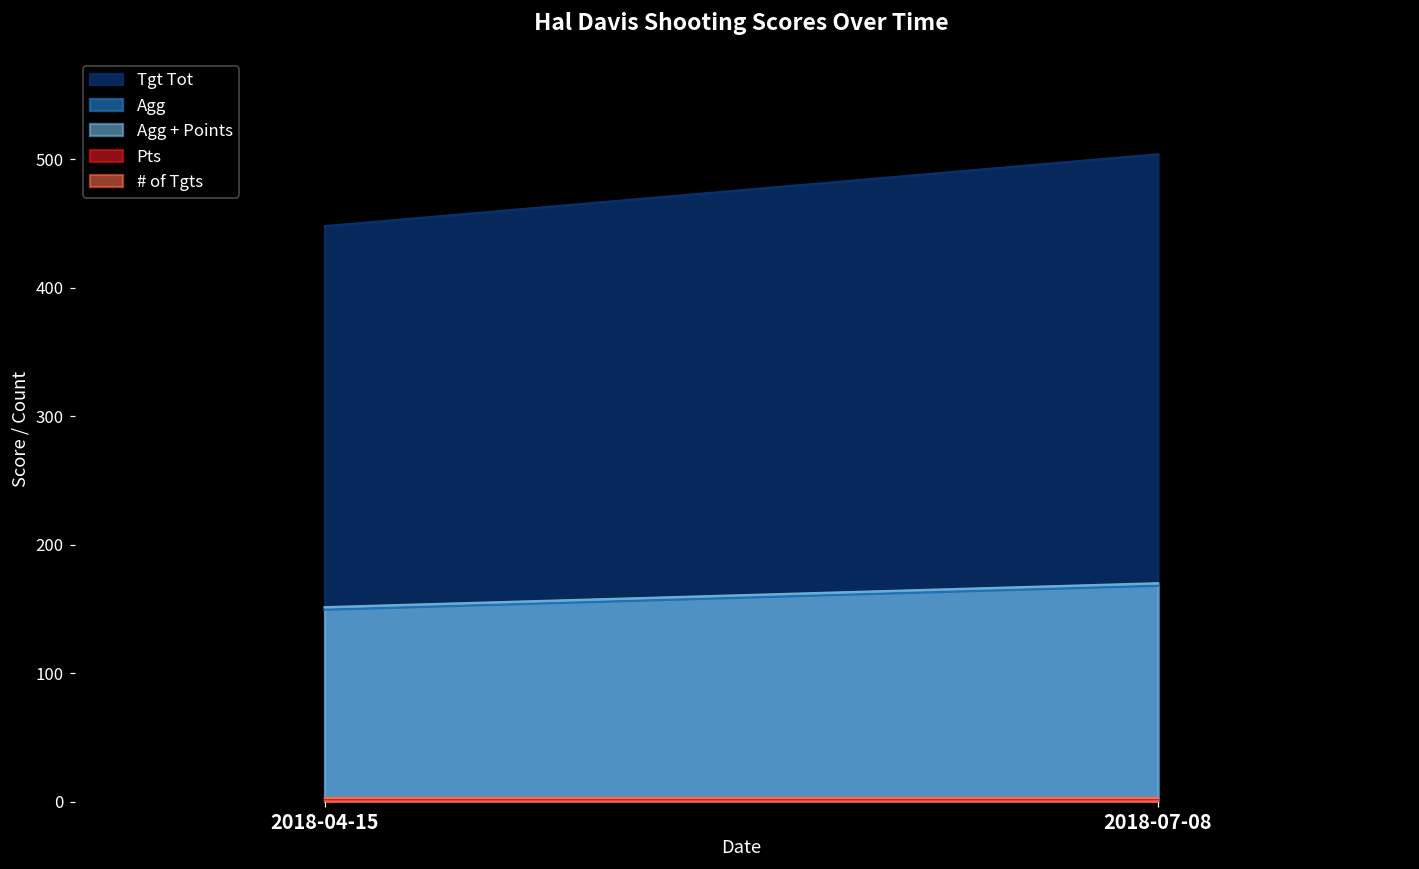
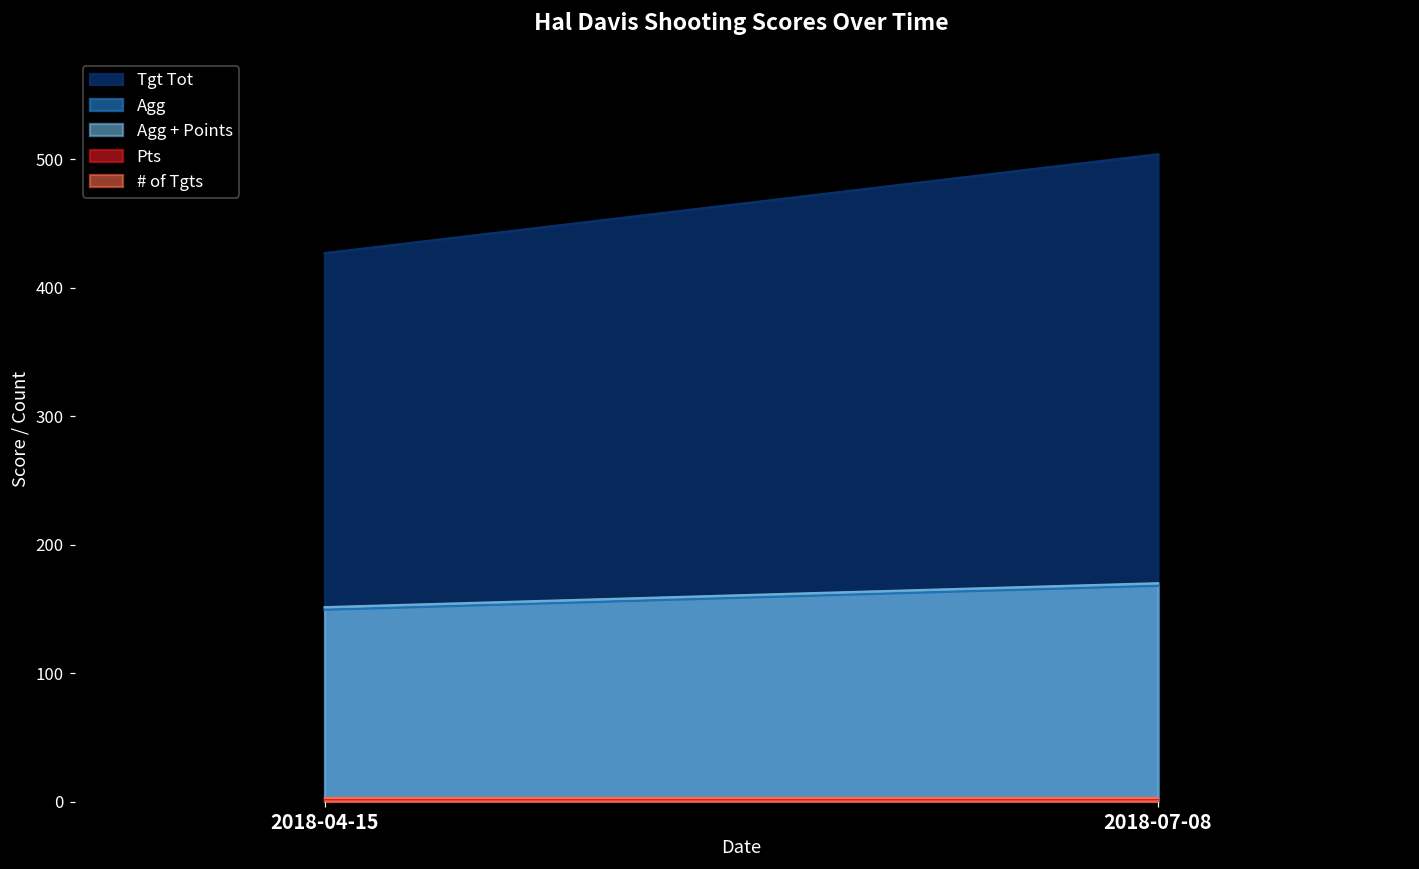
  {
    "Tgt Tot": {
-     "2018-04-15": 448,
+     "2018-04-15": 427,
      "2018-07-08": 504
    }
  }
